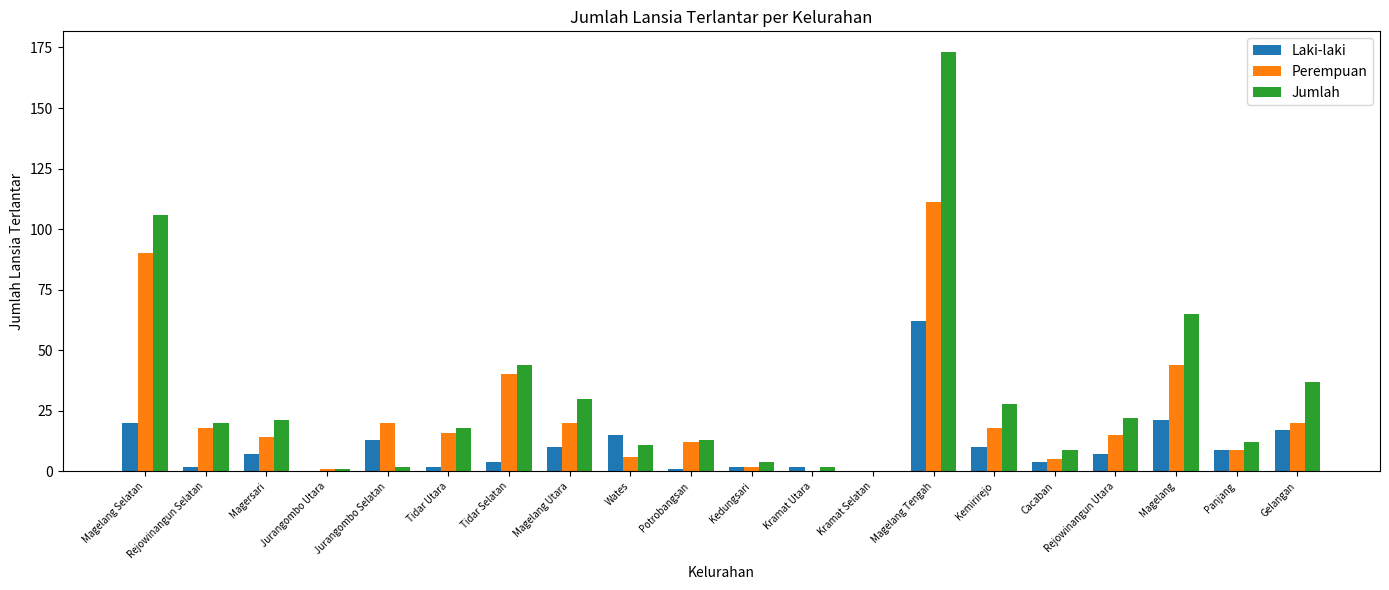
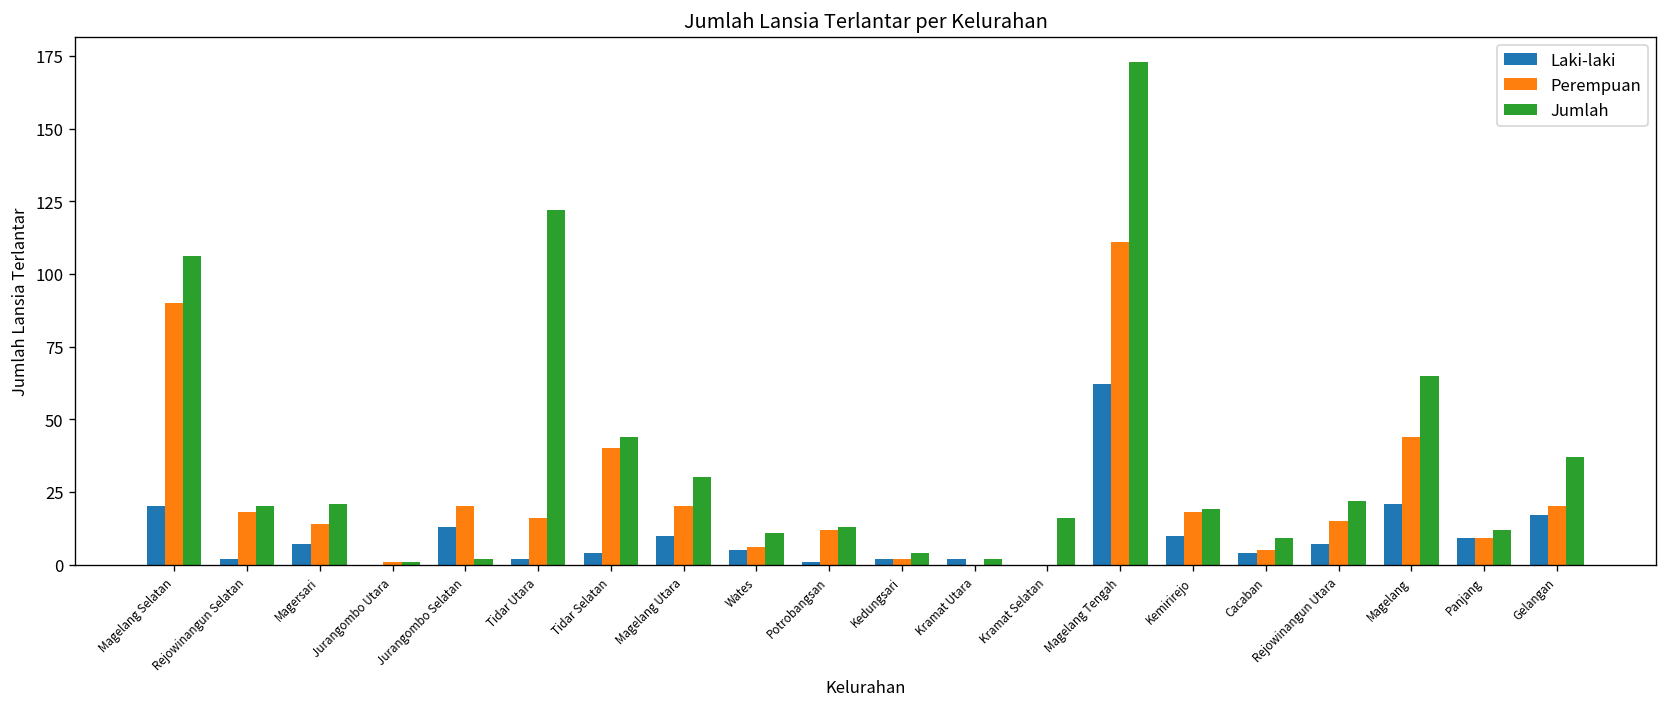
  {
    "Laki-laki": {
      "Magelang Selatan": 20,
      "Rejowinangun Selatan": 2,
      "Magersari": 7,
      "Jurangombo Utara": 0,
      "Jurangombo Selatan": 13,
      "Tidar Utara": 2,
      "Tidar Selatan": 4,
      "Magelang Utara": 10,
-     "Wates": 15,
+     "Wates": 5,
      "Kedungsari": 2,
      "Kramat Utara": 2,
      "Kramat Selatan": 0,
      "Magelang Tengah": 62,
      "Kemirirejo": 10,
      "Cacaban": 4,
      "Rejowinangun Utara": 7,
      "Magelang": 21,
      "Panjang": 9,
      "Gelangan": 17
    },
    "Perempuan": {
      "Magelang Selatan": 90,
      "Rejowinangun Selatan": 18,
      "Magersari": 14,
      "Jurangombo Selatan": 20,
      "Tidar Utara": 16,
      "Tidar Selatan": 40,
      "Magelang Utara": 20,
      "Wates": 6,
      "Potrobangsan": 12,
      "Kedungsari": 2,
      "Kramat Utara": 0,
      "Kramat Selatan": 0,
      "Magelang Tengah": 111,
      "Kemirirejo": 18,
      "Cacaban": 5,
      "Rejowinangun Utara": 15,
      "Magelang": 44,
      "Panjang": 9,
      "Gelangan": 20
    },
    "Jumlah": {
      "Magelang Selatan": 106,
      "Rejowinangun Selatan": 20,
      "Magersari": 21,
      "Jurangombo Selatan": 2,
-     "Tidar Utara": 18,
+     "Tidar Utara": 122,
      "Tidar Selatan": 44,
      "Magelang Utara": 30,
      "Wates": 11,
      "Potrobangsan": 13,
      "Kedungsari": 4,
      "Kramat Utara": 2,
-     "Kramat Selatan": 0,
+     "Kramat Selatan": 16,
      "Magelang Tengah": 173,
-     "Kemirirejo": 28,
+     "Kemirirejo": 19,
      "Cacaban": 9,
      "Rejowinangun Utara": 22,
      "Magelang": 65,
      "Panjang": 12,
      "Gelangan": 37
    }
  }
